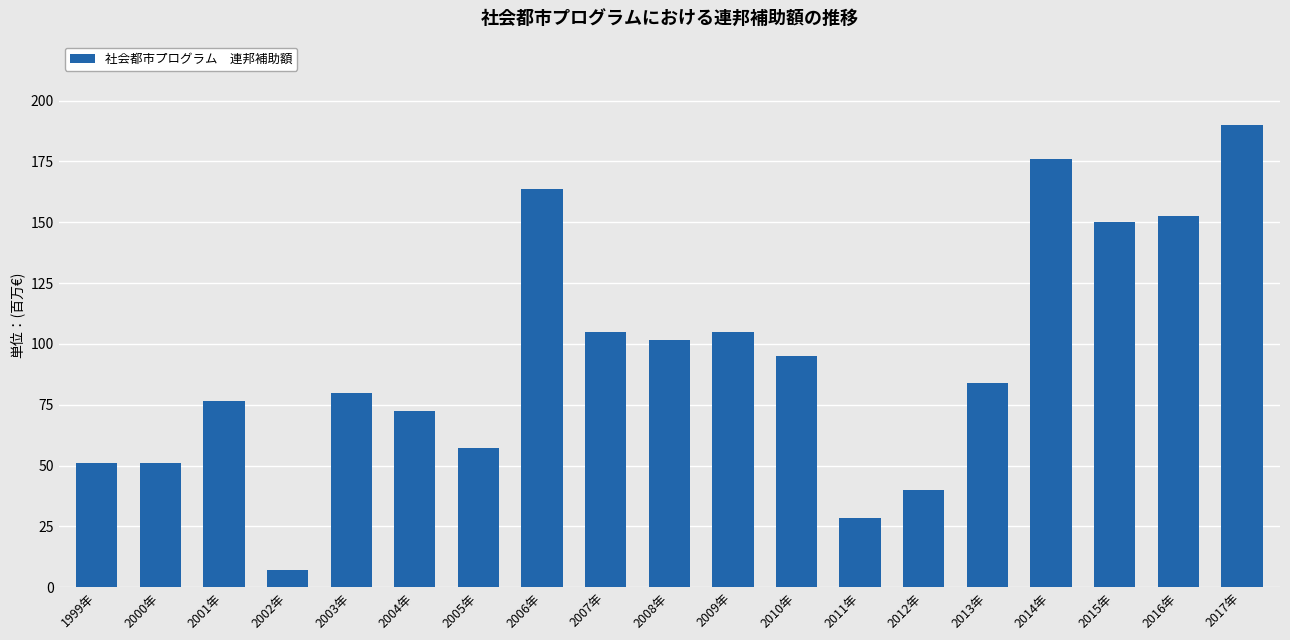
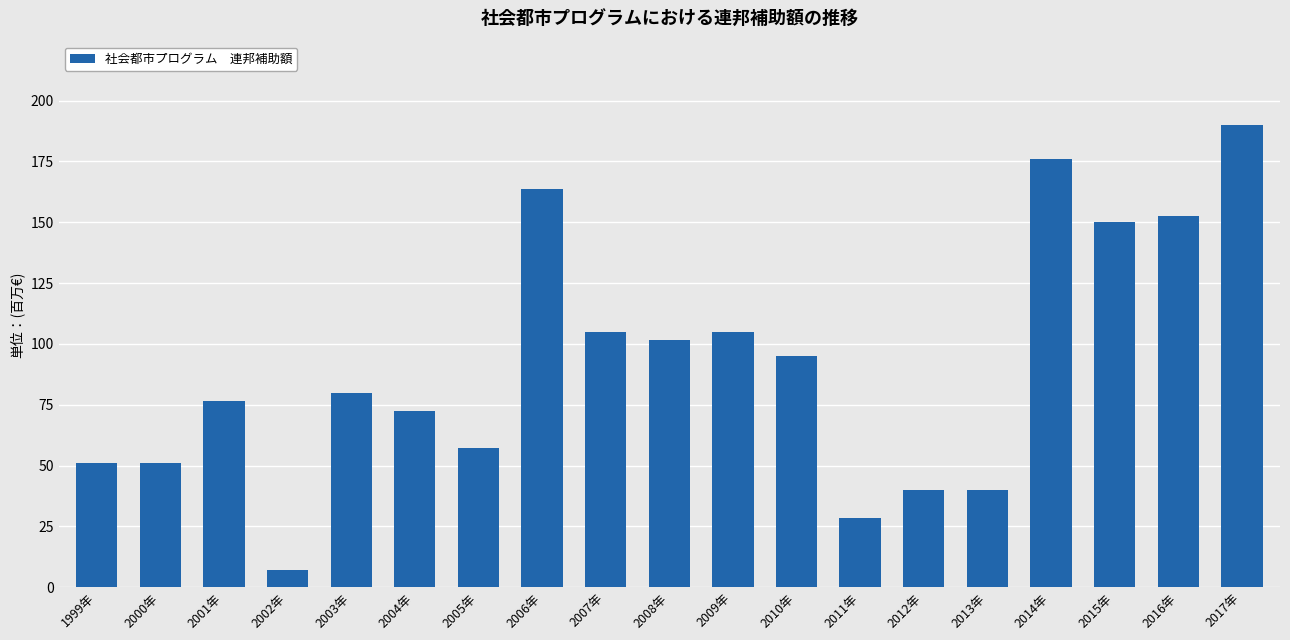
  {
    "1999年": 51,
    "2000年": 51,
    "2001年": 77,
    "2002年": 7,
    "2003年": 80,
    "2004年": 73,
    "2005年": 57,
    "2006年": 164,
    "2007年": 105,
    "2008年": 102,
    "2009年": 105,
    "2010年": 95,
    "2011年": 29,
    "2012年": 40,
-   "2013年": 84,
+   "2013年": 40,
    "2014年": 176,
    "2015年": 150,
    "2016年": 153,
    "2017年": 190
  }
